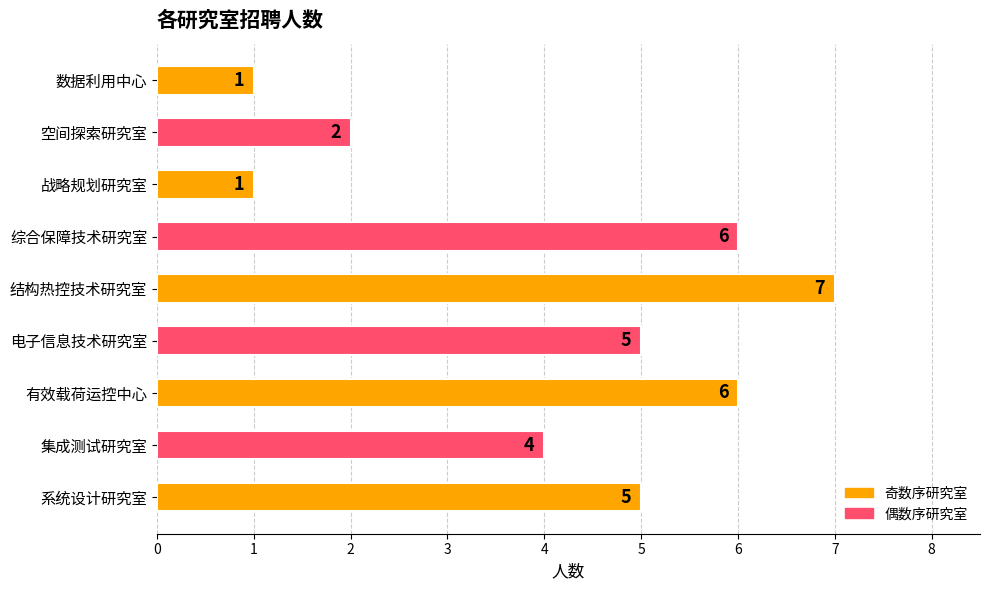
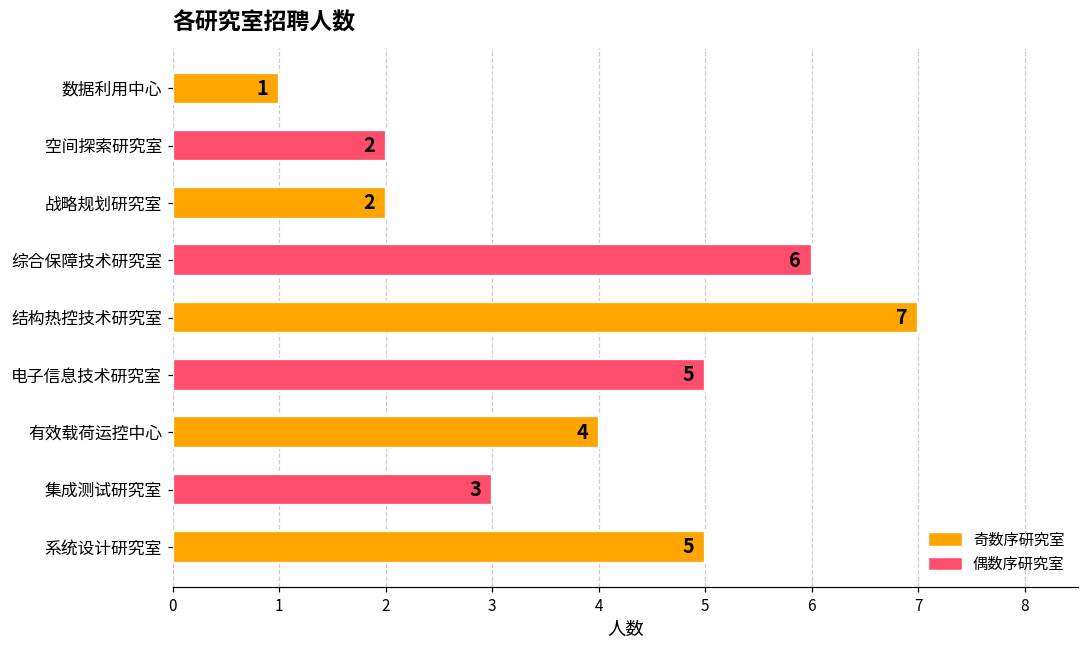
  {
    "数据利用中心": 1,
    "空间探索研究室": 2,
-   "战略规划研究室": 1,
+   "战略规划研究室": 2,
    "综合保障技术研究室": 6,
    "结构热控技术研究室": 7,
    "电子信息技术研究室": 5,
-   "有效载荷运控中心": 6,
-   "集成测试研究室": 4,
+   "有效载荷运控中心": 4,
+   "集成测试研究室": 3,
    "系统设计研究室": 5
  }
